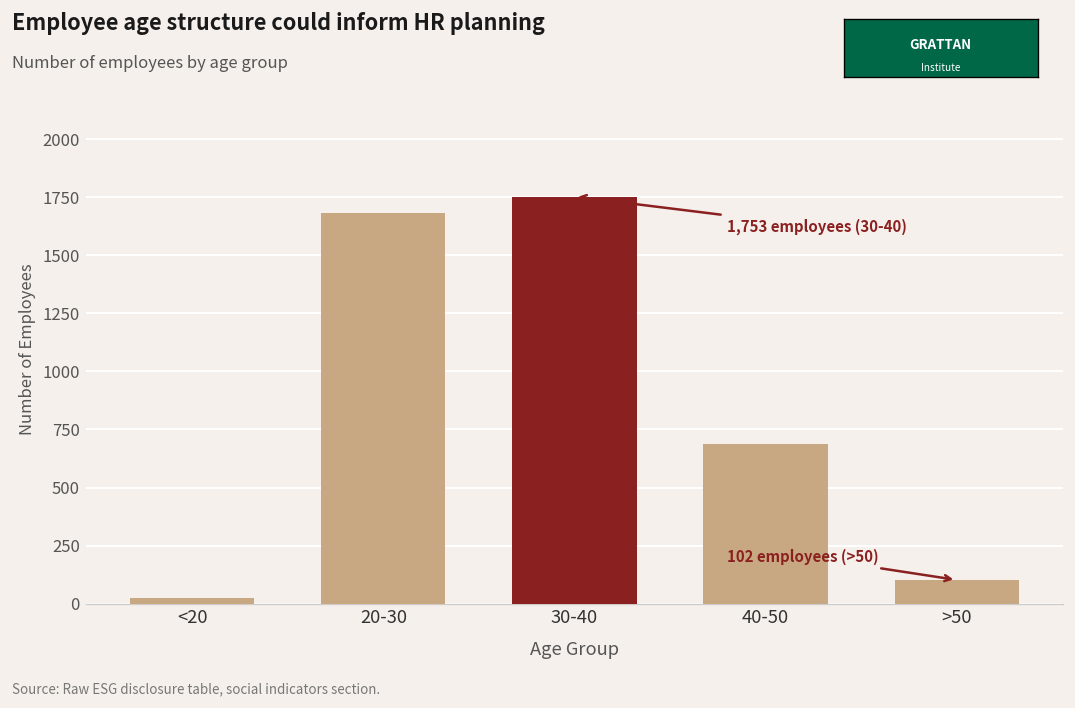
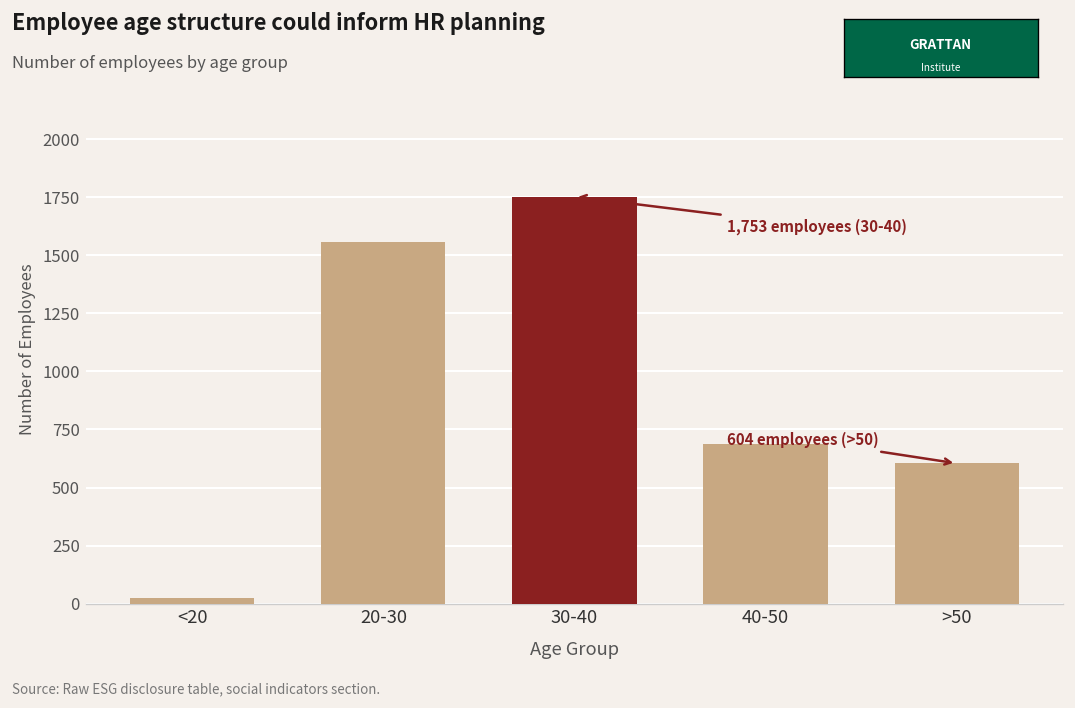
  {
-   "20-30": "1680",
+   "20-30": "1560",
    "30-40": "1,753",
-   ">50": "102"
+   ">50": "604"
  }
